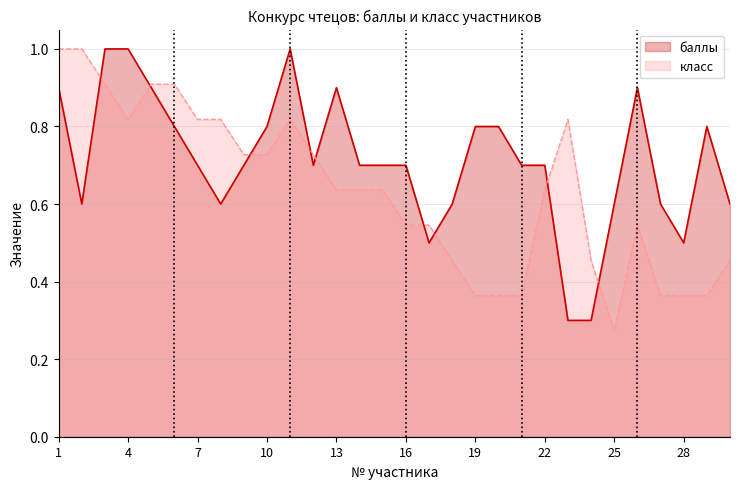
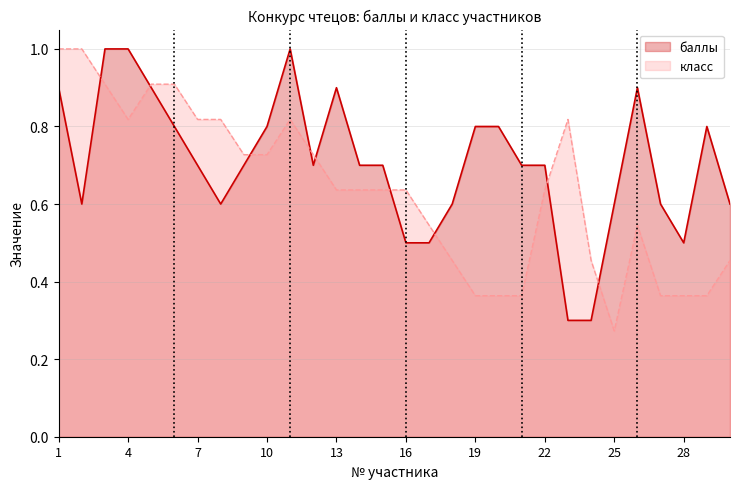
  {
    "баллы": {
      "1": 0.90,
      "4": 1.00,
      "7": 0.70,
      "10": 0.80,
      "13": 0.90,
-     "16": 0.70,
+     "16": 0.50,
      "19": 0.80,
      "22": 0.70,
      "25": 0.60,
      "28": 0.50
    },
    "класс": {
      "1": 1.00,
      "4": 0.82,
      "7": 0.82,
      "10": 0.73,
      "13": 0.64,
-     "16": 0.55,
+     "16": 0.64,
      "19": 0.36,
      "22": 0.64,
      "25": 0.27,
      "28": 0.36
    }
  }
